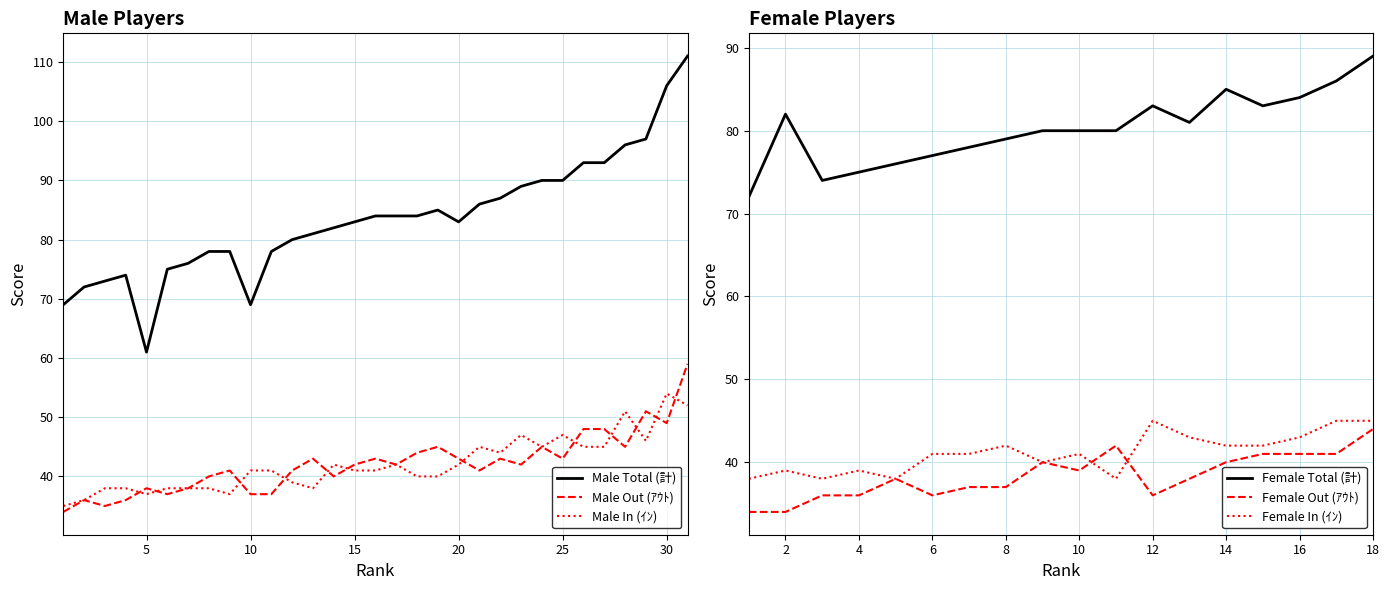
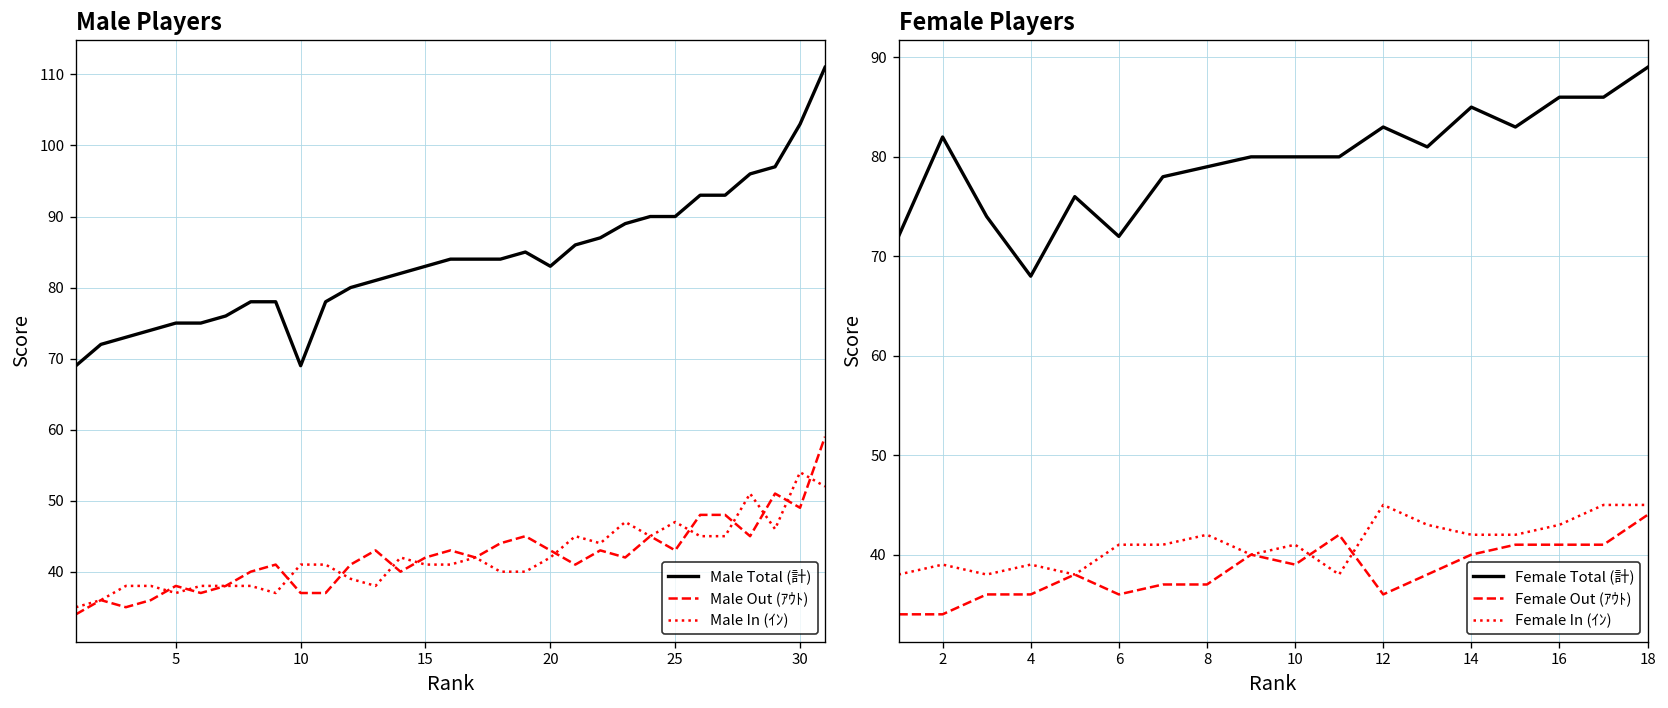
  {
    "Male Players": {
      "Male Total (計)": {
-       "5": 61,
+       "5": 75,
        "10": 69,
        "15": 83,
        "20": 83,
        "25": 90,
-       "30": 106
+       "30": 103
      }
    },
    "Female Players": {
      "Female Total (計)": {
        "2": 82,
-       "4": 75,
-       "6": 77,
+       "4": 68,
+       "6": 72,
        "8": 79,
        "10": 80,
        "12": 83,
        "14": 85,
-       "16": 84,
+       "16": 86,
        "18": 89
      }
    }
  }
